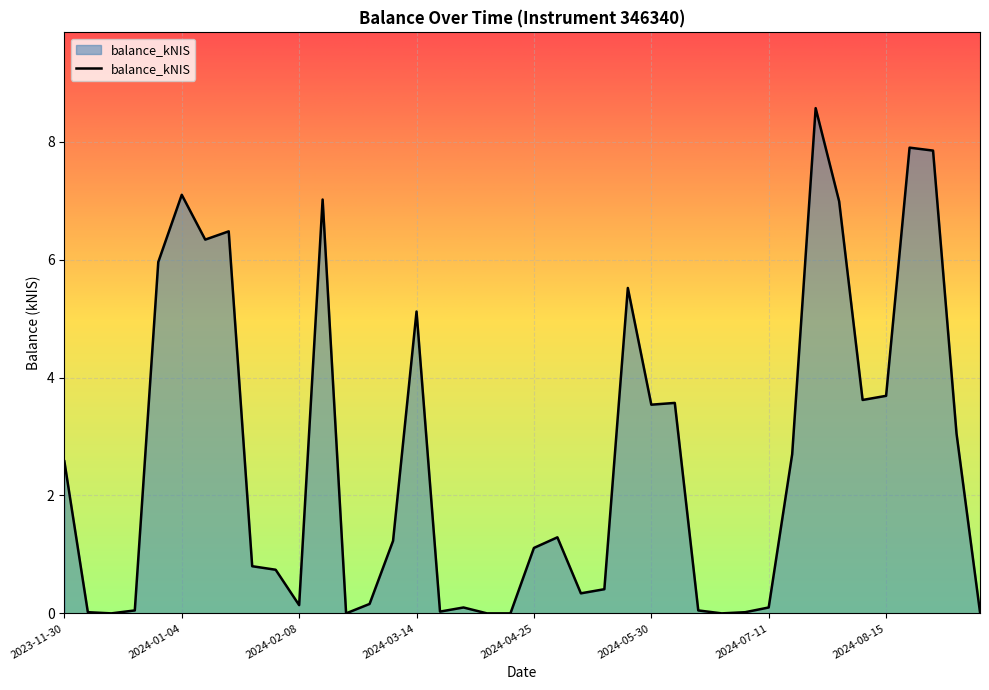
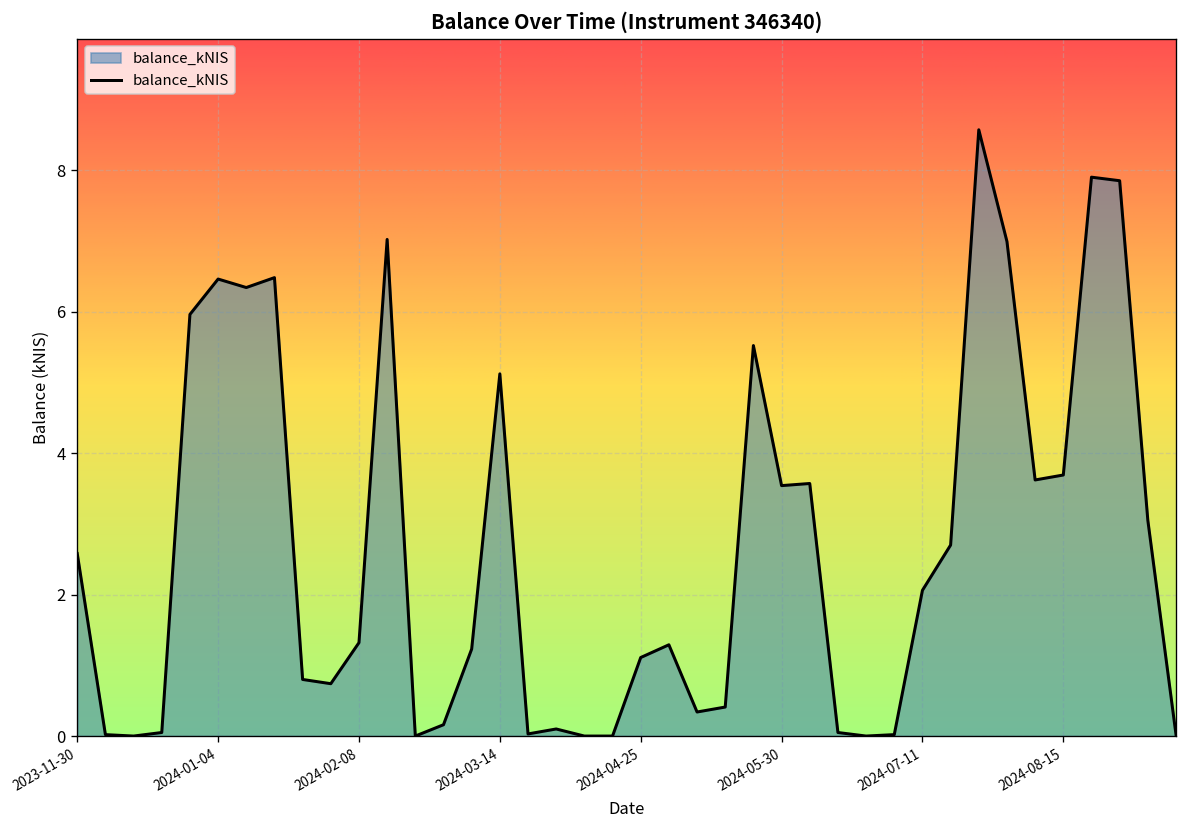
  {
    "2023-11-30": 2.6,
-   "2024-01-04": 7.1,
-   "2024-02-08": 0.1,
+   "2024-01-04": 6.5,
+   "2024-02-08": 1.3,
    "2024-03-14": 5.1,
    "2024-04-25": 1.1,
    "2024-05-30": 3.5,
-   "2024-07-11": 0.1,
+   "2024-07-11": 2.1,
    "2024-08-15": 3.7
  }
